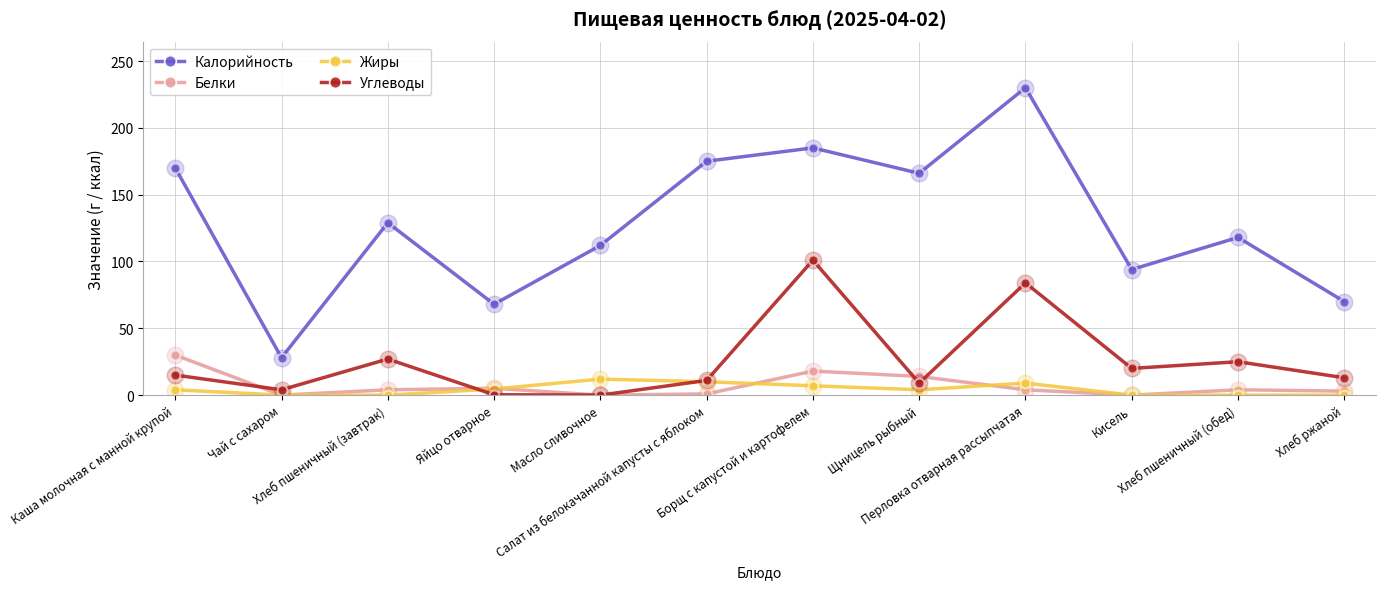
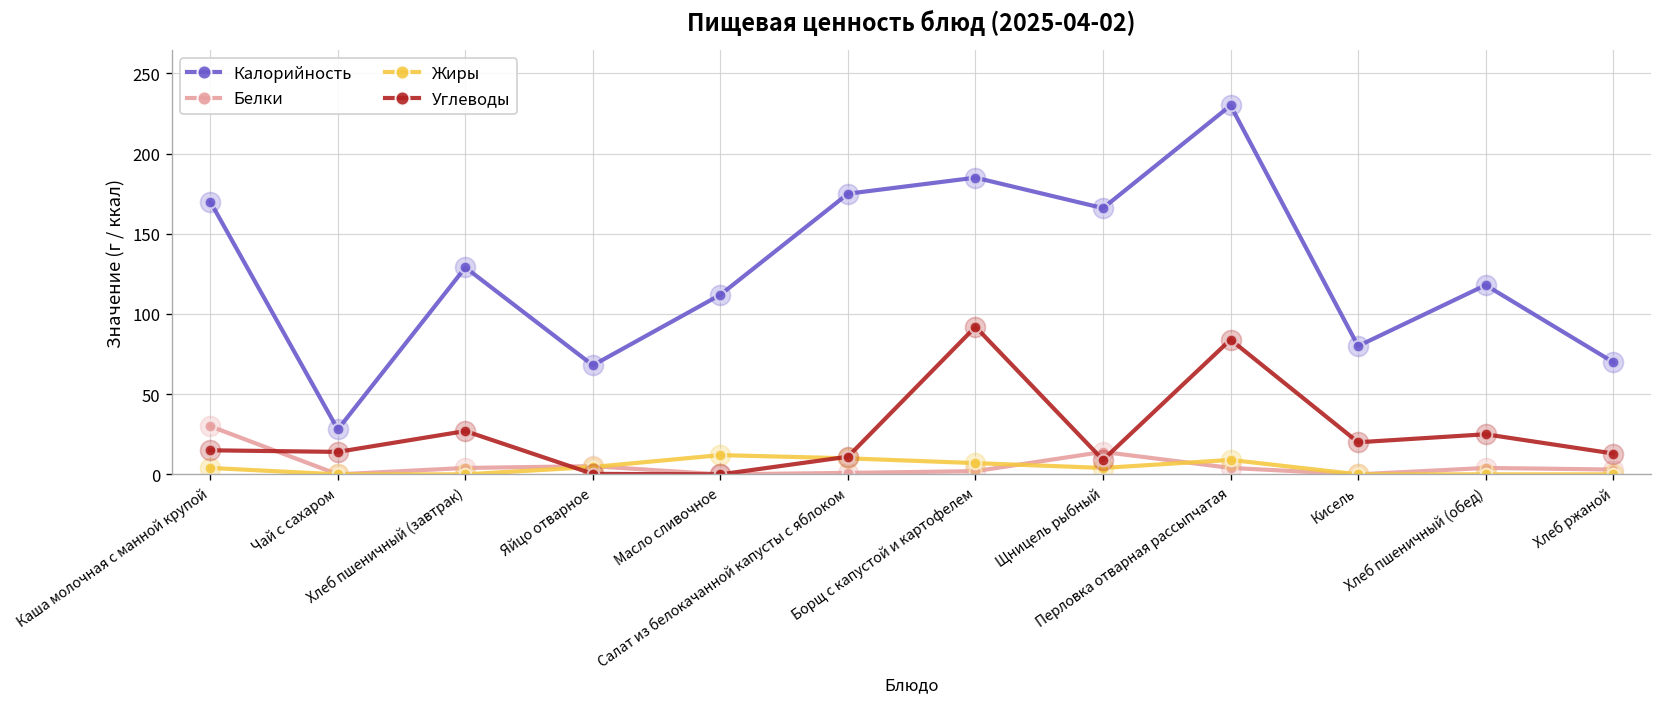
  {
    "Калорийность": {
      "Каша молочная с манной крупой": 170,
      "Чай с сахаром": 28,
      "Хлеб пшеничный (завтрак)": 129,
      "Яйцо отварное": 68,
      "Масло сливочное": 112,
      "Салат из белокачанной капусты с яблоком": 175,
      "Борщ с капустой и картофелем": 185,
      "Щницель рыбный": 166,
      "Перловка отварная рассыпчатая": 230,
-     "Кисель": 94,
+     "Кисель": 80,
      "Хлеб пшеничный (обед)": 118,
      "Хлеб ржаной": 70
    },
    "Белки": {
      "Каша молочная с манной крупой": 30,
      "Хлеб пшеничный (завтрак)": 4,
      "Салат из белокачанной капусты с яблоком": 1,
-     "Борщ с капустой и картофелем": 18,
+     "Борщ с капустой и картофелем": 2,
      "Щницель рыбный": 14,
      "Перловка отварная рассыпчатая": 4,
      "Хлеб пшеничный (обед)": 4,
      "Хлеб ржаной": 3
    },
    "Жиры": {
      "Каша молочная с манной крупой": 4,
      "Хлеб пшеничный (завтрак)": 0,
      "Масло сливочное": 12,
      "Борщ с капустой и картофелем": 7,
      "Щницель рыбный": 4,
      "Перловка отварная рассыпчатая": 9,
      "Хлеб пшеничный (обед)": 0,
      "Хлеб ржаной": 0
    },
    "Углеводы": {
      "Каша молочная с манной крупой": 15,
-     "Чай с сахаром": 4,
+     "Чай с сахаром": 14,
      "Хлеб пшеничный (завтрак)": 27,
      "Яйцо отварное": 0,
-     "Борщ с капустой и картофелем": 101,
+     "Борщ с капустой и картофелем": 92,
      "Щницель рыбный": 9,
      "Перловка отварная рассыпчатая": 84,
      "Кисель": 20,
      "Хлеб пшеничный (обед)": 25,
      "Хлеб ржаной": 13
    }
  }
